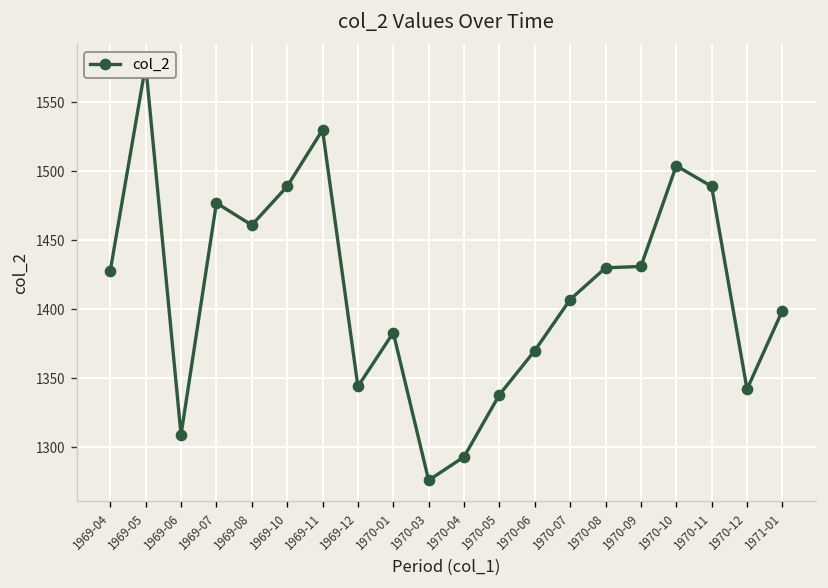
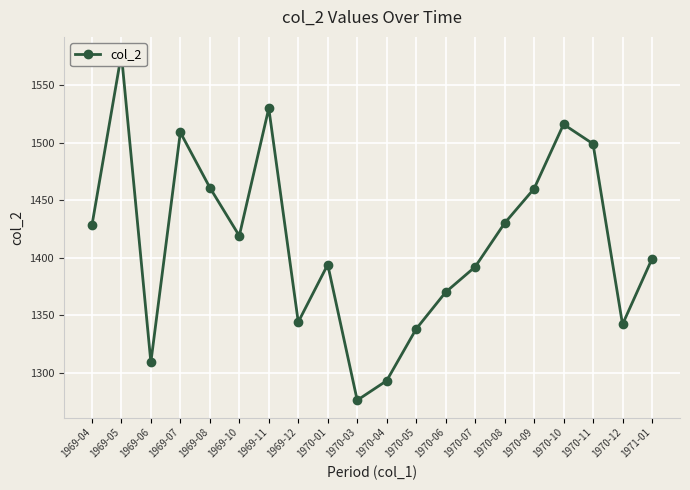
  {
    "1969-04": 1428,
    "1969-06": 1309,
-   "1969-07": 1477,
+   "1969-07": 1509,
    "1969-08": 1461,
-   "1969-10": 1489,
+   "1969-10": 1419,
    "1969-11": 1530,
    "1969-12": 1344,
-   "1970-01": 1383,
+   "1970-01": 1394,
    "1970-03": 1276,
    "1970-04": 1293,
    "1970-05": 1338,
    "1970-06": 1370,
-   "1970-07": 1407,
+   "1970-07": 1392,
    "1970-08": 1430,
-   "1970-09": 1431,
-   "1970-10": 1504,
-   "1970-11": 1489,
+   "1970-09": 1460,
+   "1970-10": 1516,
+   "1970-11": 1499,
    "1970-12": 1342,
    "1971-01": 1399
  }
